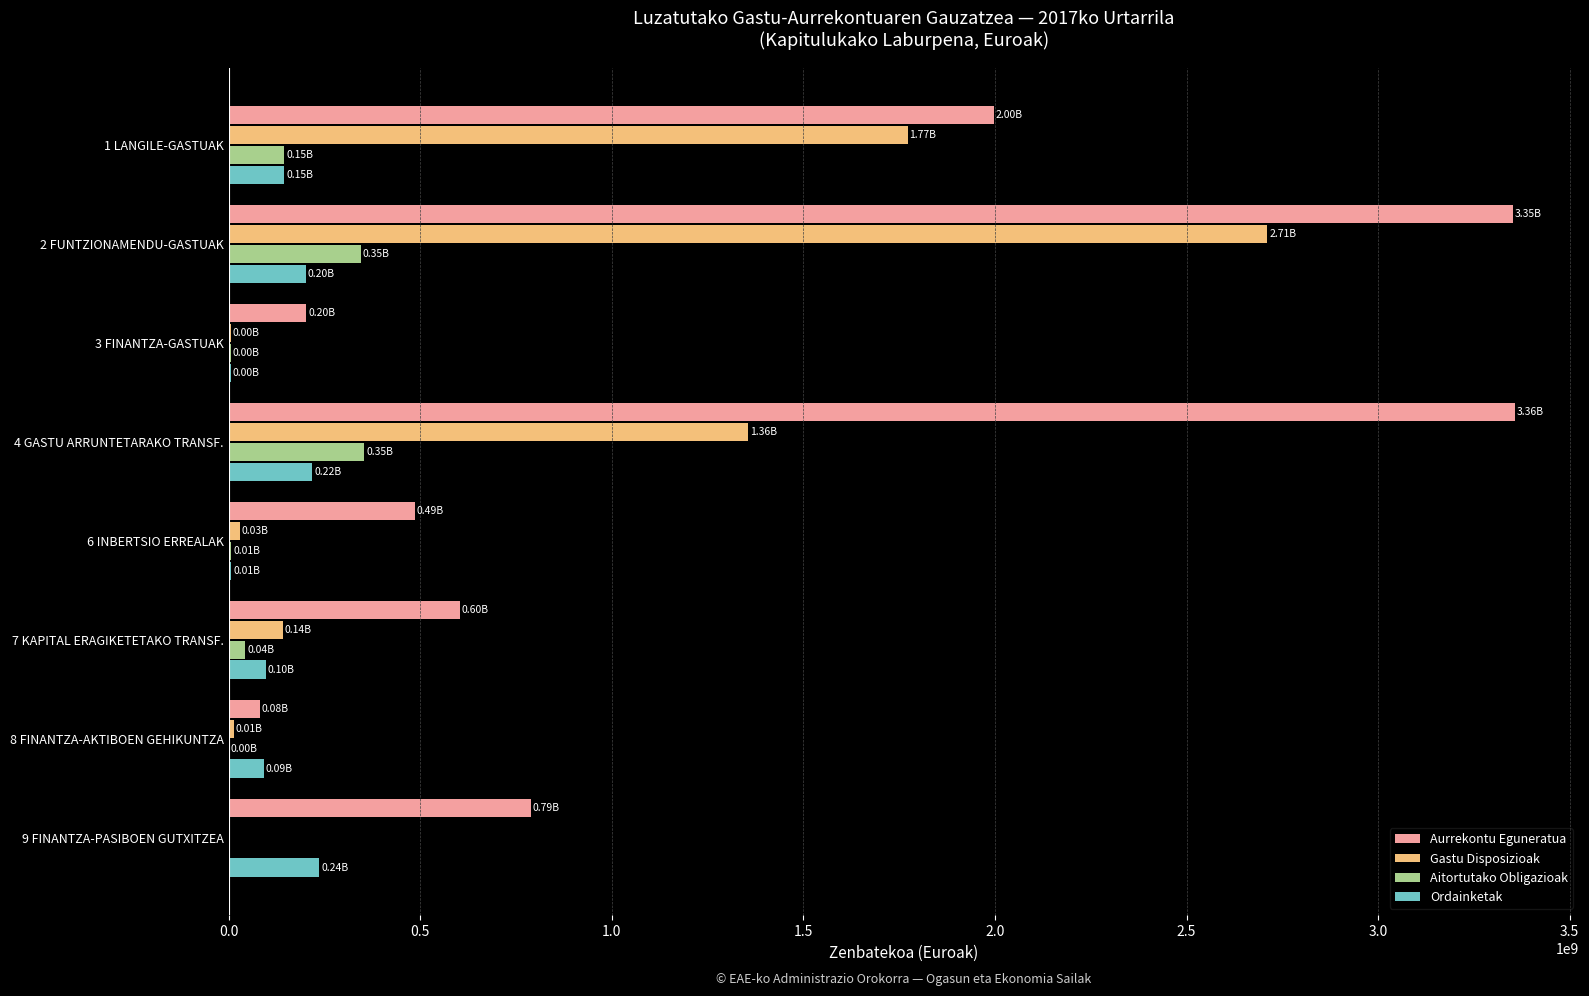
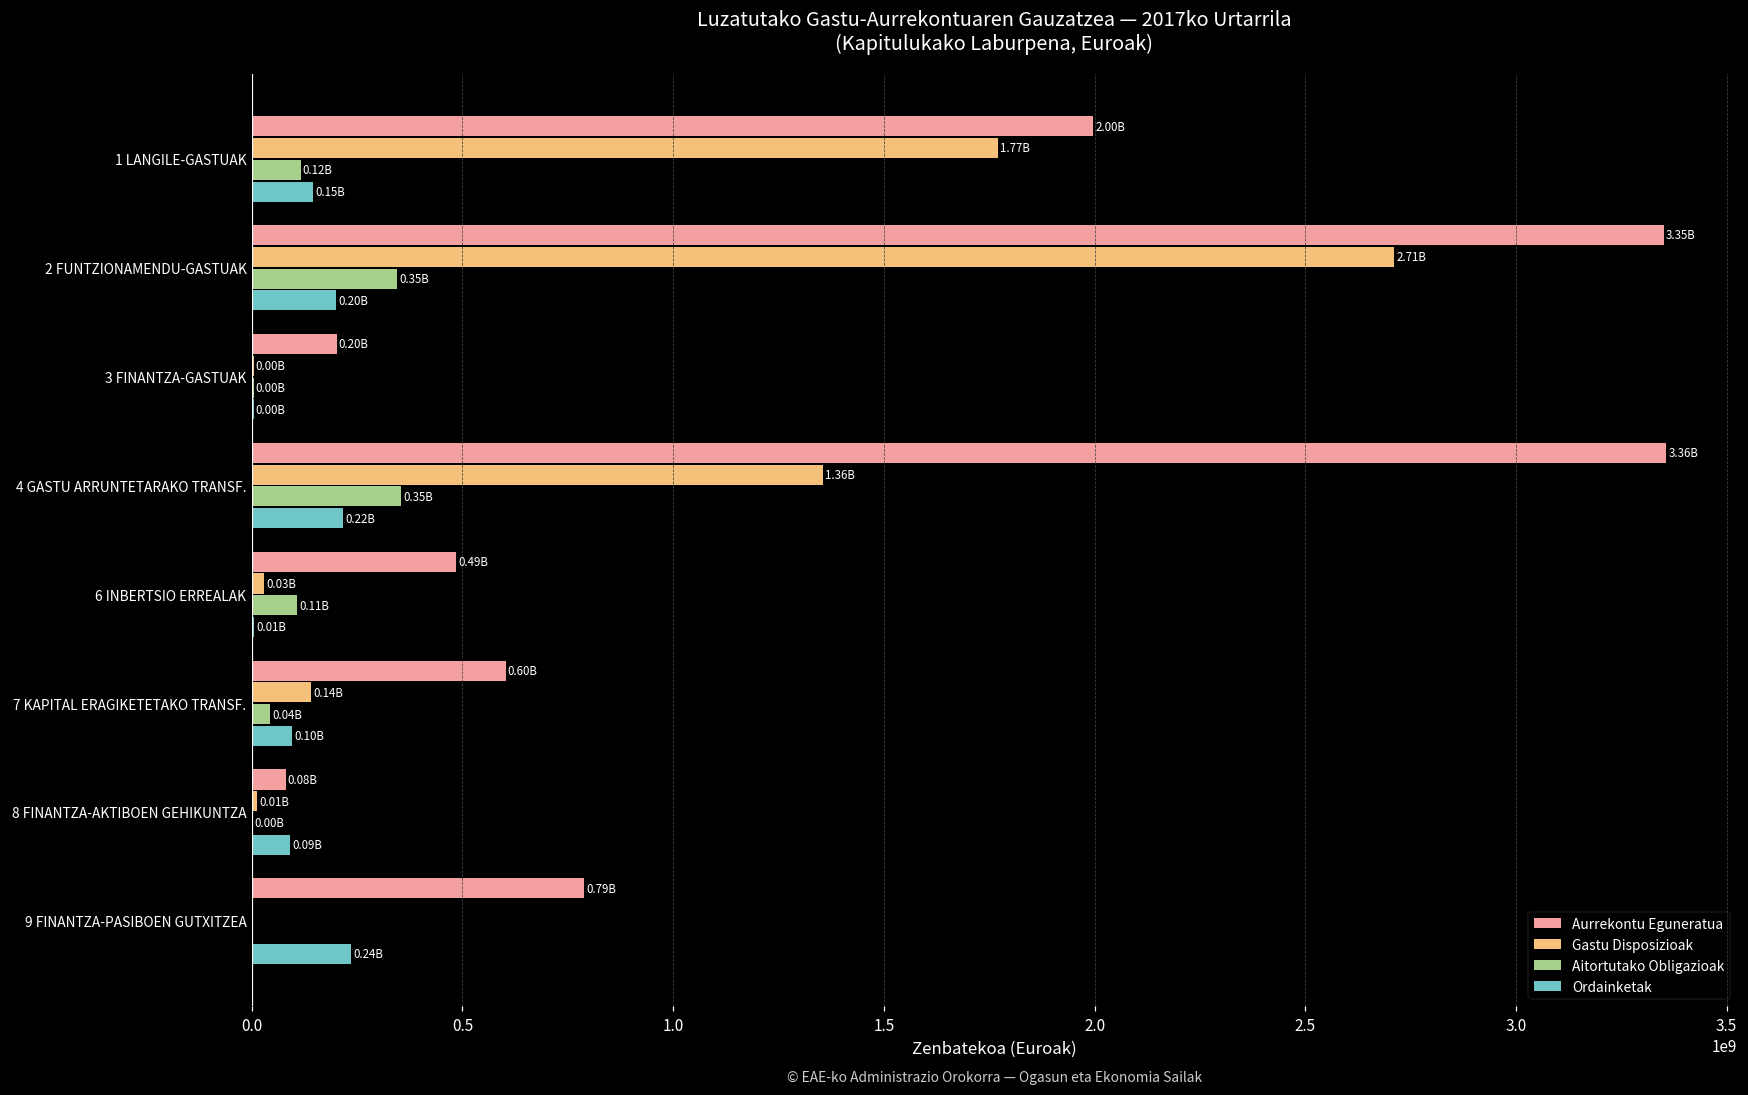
  {
    "Aitortutako Obligazioak": {
-     "1 LANGILE-GASTUAK": "0.15B",
+     "1 LANGILE-GASTUAK": "0.12B",
      "2 FUNTZIONAMENDU-GASTUAK": "0.35B",
      "4 GASTU ARRUNTETARAKO TRANSF.": "0.35B",
-     "6 INBERTSIO ERREALAK": "0.01B",
+     "6 INBERTSIO ERREALAK": "0.11B",
      "7 KAPITAL ERAGIKETETAKO TRANSF.": "0.04B"
    },
    "Ordainketak": {
      "1 LANGILE-GASTUAK": "0.15B",
      "2 FUNTZIONAMENDU-GASTUAK": "0.20B",
      "4 GASTU ARRUNTETARAKO TRANSF.": "0.22B",
      "6 INBERTSIO ERREALAK": "0.01B",
      "7 KAPITAL ERAGIKETETAKO TRANSF.": "0.10B",
      "8 FINANTZA-AKTIBOEN GEHIKUNTZA": "0.09B",
      "9 FINANTZA-PASIBOEN GUTXITZEA": "0.24B"
    }
  }
